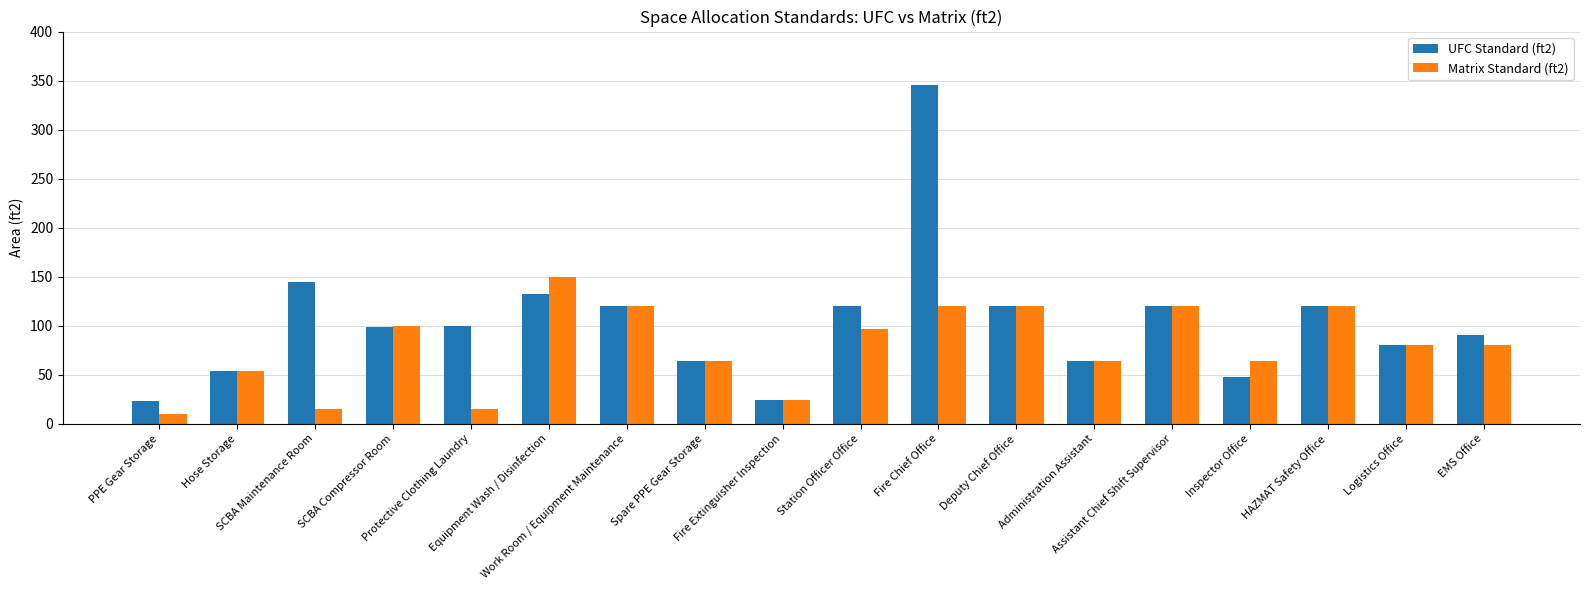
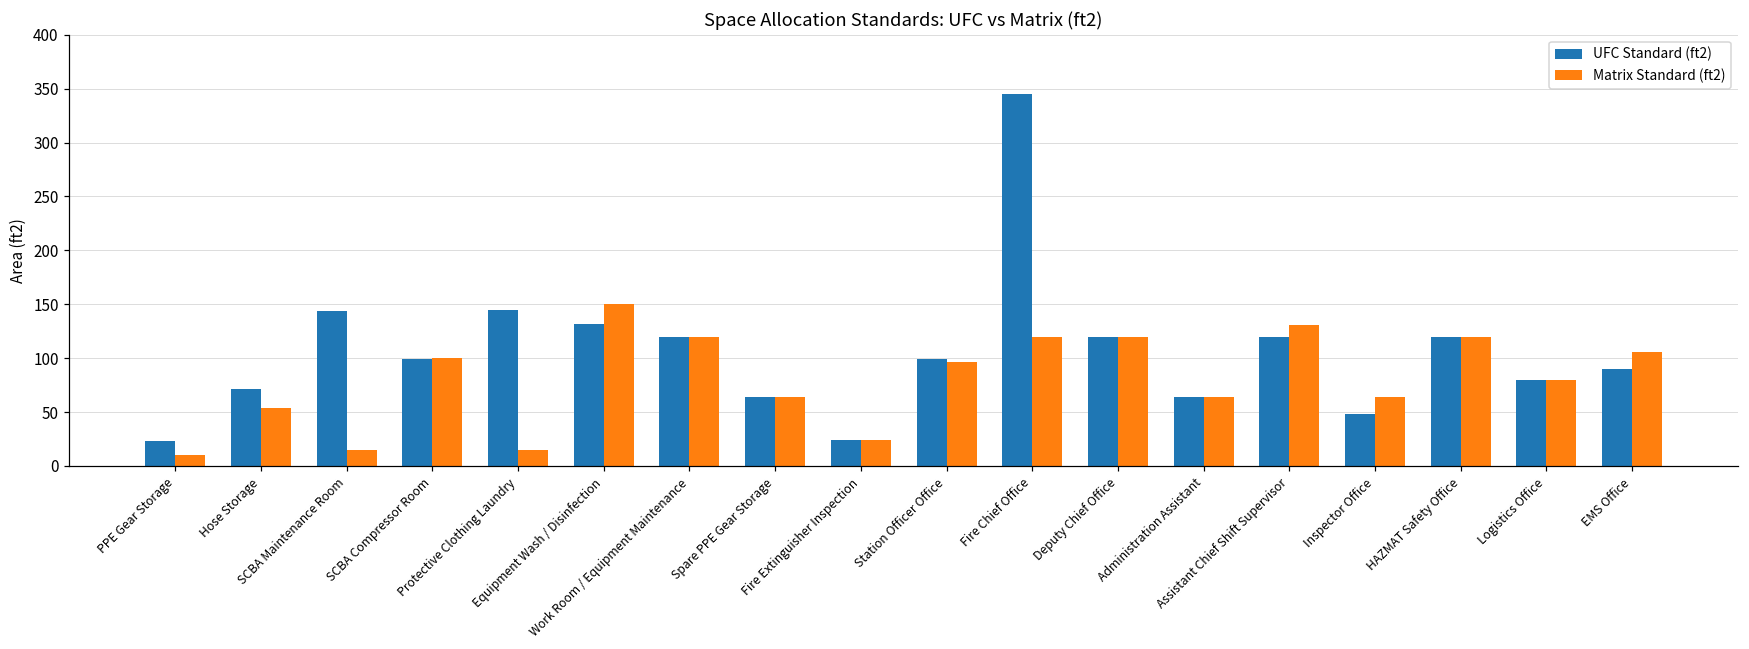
  {
    "UFC Standard (ft2)": {
      "PPE Gear Storage": 20,
-     "Hose Storage": 50,
+     "Hose Storage": 70,
      "SCBA Maintenance Room": 140,
      "SCBA Compressor Room": 100,
-     "Protective Clothing Laundry": 100,
+     "Protective Clothing Laundry": 150,
      "Equipment Wash / Disinfection": 130,
      "Work Room / Equipment Maintenance": 120,
      "Spare PPE Gear Storage": 60,
      "Fire Extinguisher Inspection": 20,
-     "Station Officer Office": 120,
+     "Station Officer Office": 100,
      "Fire Chief Office": 350,
      "Deputy Chief Office": 120,
      "Administration Assistant": 60,
      "Assistant Chief Shift Supervisor": 120,
      "Inspector Office": 50,
      "HAZMAT Safety Office": 120,
      "Logistics Office": 80,
      "EMS Office": 90
    },
    "Matrix Standard (ft2)": {
      "PPE Gear Storage": 10,
      "Hose Storage": 50,
      "SCBA Maintenance Room": 20,
      "SCBA Compressor Room": 100,
      "Protective Clothing Laundry": 20,
      "Equipment Wash / Disinfection": 150,
      "Work Room / Equipment Maintenance": 120,
      "Spare PPE Gear Storage": 60,
      "Fire Extinguisher Inspection": 20,
      "Station Officer Office": 100,
      "Fire Chief Office": 120,
      "Deputy Chief Office": 120,
      "Administration Assistant": 60,
-     "Assistant Chief Shift Supervisor": 120,
+     "Assistant Chief Shift Supervisor": 130,
      "Inspector Office": 60,
      "HAZMAT Safety Office": 120,
      "Logistics Office": 80,
-     "EMS Office": 80
+     "EMS Office": 110
    }
  }
